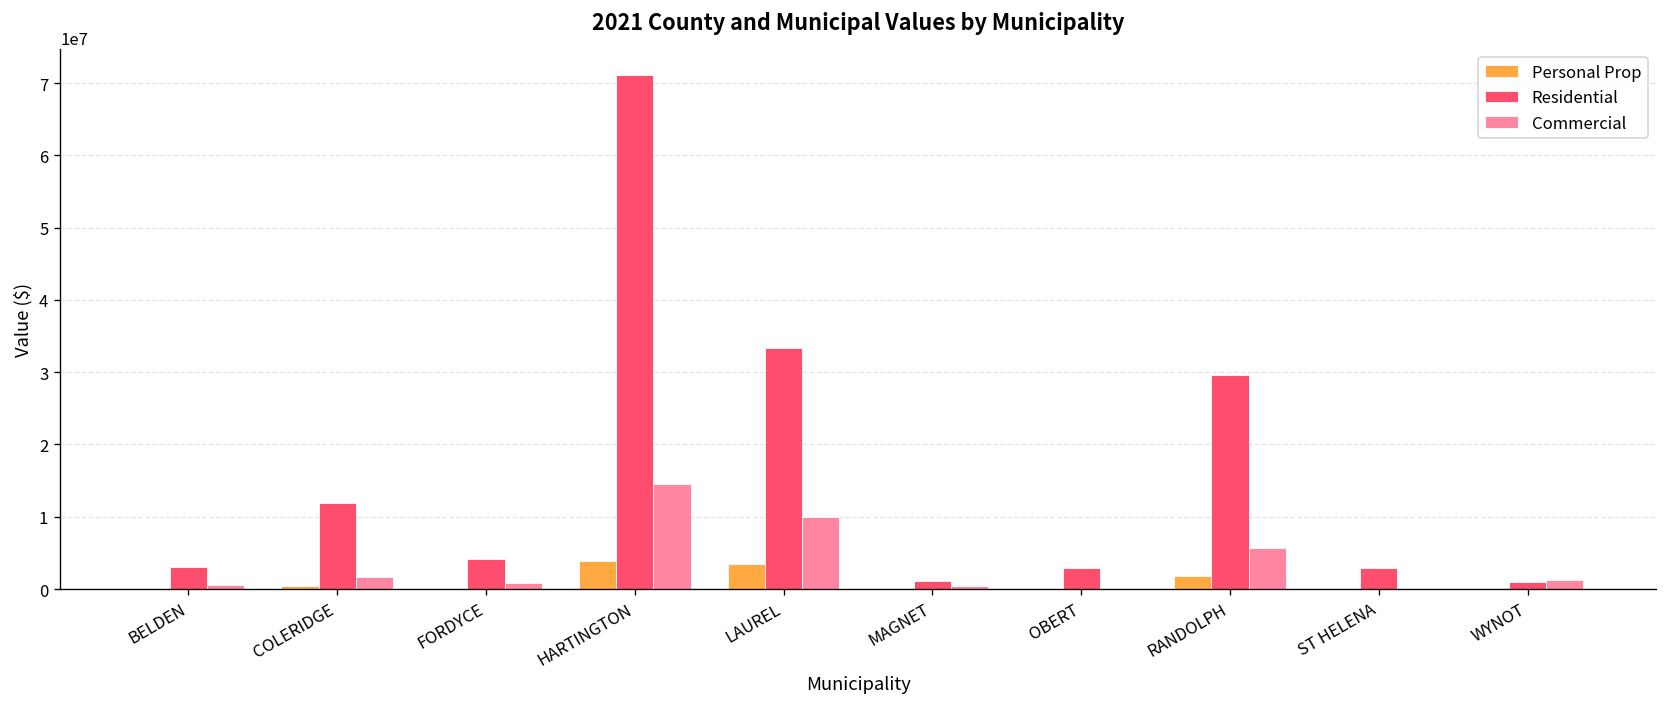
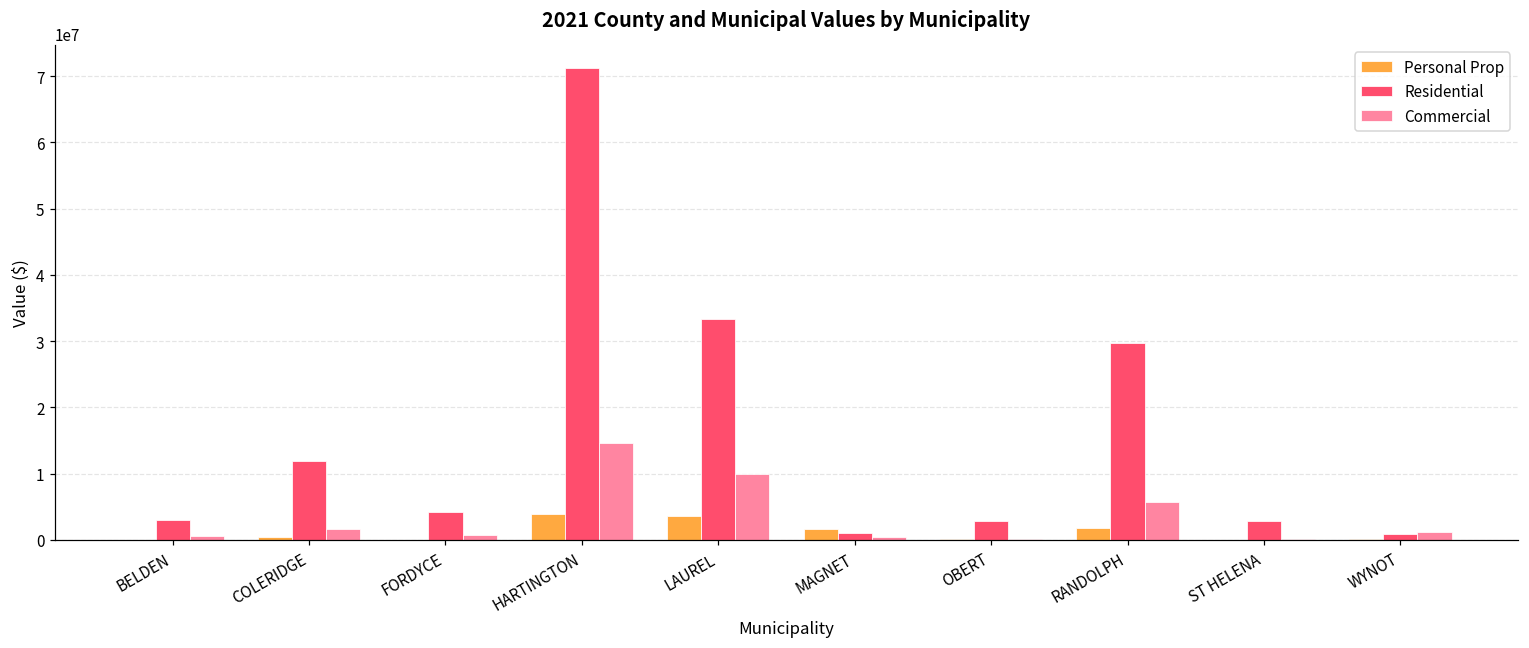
  {
    "Personal Prop": {
      "HARTINGTON": 4000000,
      "LAUREL": 4000000,
-     "MAGNET": 0,
+     "MAGNET": 2000000,
      "RANDOLPH": 2000000
    },
    "Residential": {
      "BELDEN": 3000000,
      "COLERIDGE": 12000000,
      "FORDYCE": 4000000,
      "HARTINGTON": 71000000,
      "LAUREL": 33000000,
      "MAGNET": 1000000,
      "OBERT": 3000000,
      "RANDOLPH": 30000000,
      "ST HELENA": 3000000,
      "WYNOT": 1000000
    },
    "Commercial": {
      "BELDEN": 1000000,
      "COLERIDGE": 2000000,
      "FORDYCE": 1000000,
      "HARTINGTON": 15000000,
      "LAUREL": 10000000,
      "MAGNET": 0,
      "RANDOLPH": 6000000,
      "WYNOT": 1000000
    }
  }
